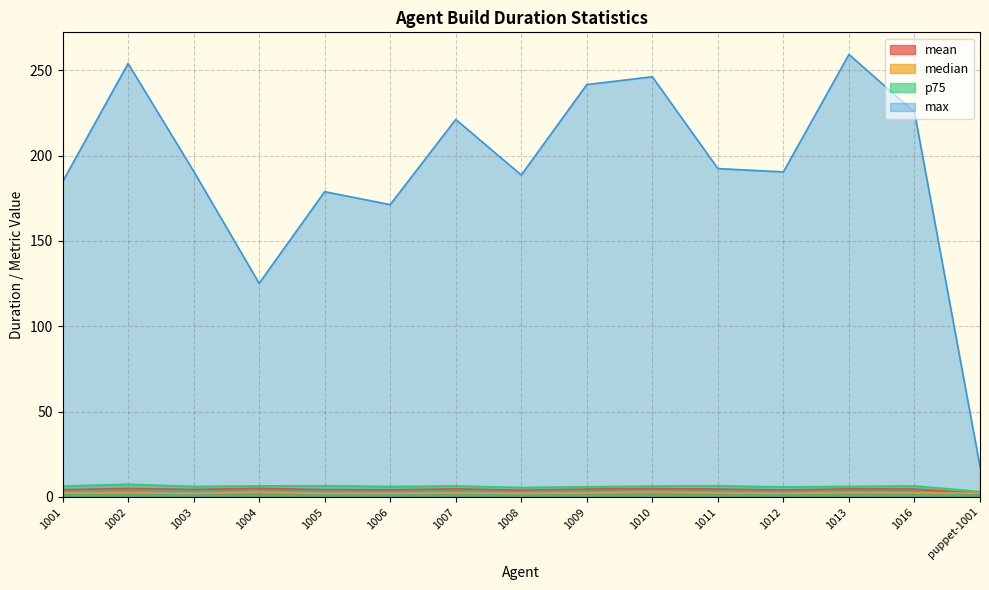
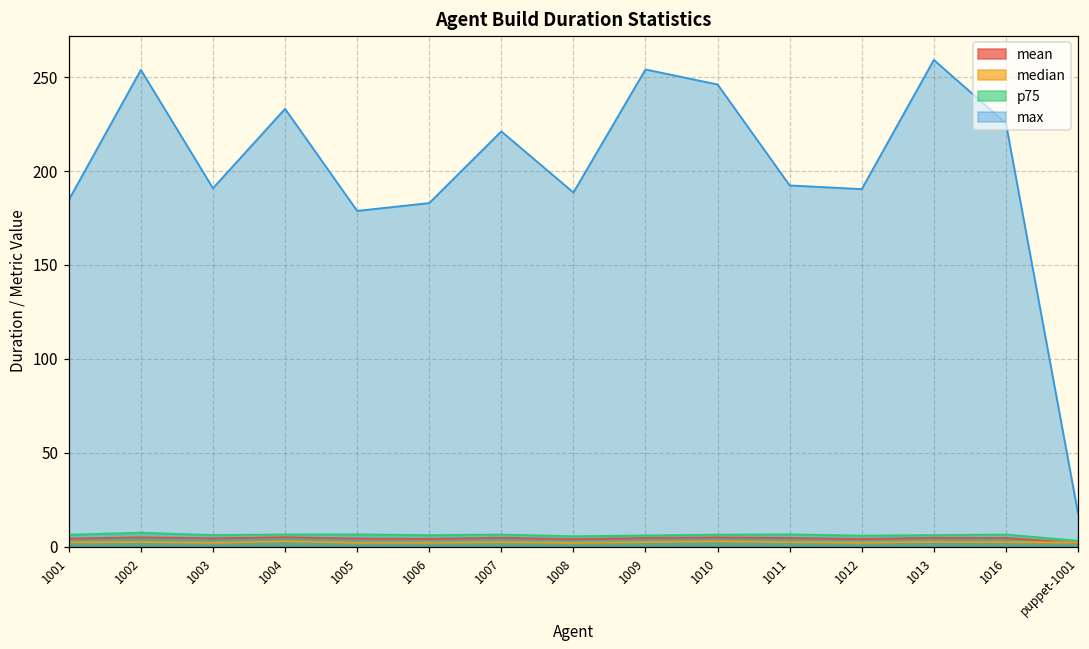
  {
    "mean": {
      "1001": 4,
      "1002": 5,
      "1003": 4,
      "1005": 4,
      "1006": 4,
      "1007": 5,
      "1008": 4,
      "1010": 5,
      "1011": 5,
      "1012": 4,
      "1016": 5
    },
    "median": {
      "1001": 2,
      "1002": 2,
      "1003": 2,
      "1004": 3,
      "1005": 2,
      "1006": 2,
      "1007": 2,
      "1008": 2,
      "1009": 2,
      "1010": 3,
      "1011": 2,
      "1012": 2,
      "1013": 3,
      "1016": 2
    },
    "p75": {
      "1001": 6,
      "1002": 7,
      "1003": 6,
      "1005": 7,
      "1006": 6,
      "1007": 6,
      "1008": 5,
      "1010": 6,
      "1011": 7,
      "1012": 6,
      "1016": 6
    },
    "max": {
      "1001": 185,
      "1002": 254,
      "1003": 191,
-     "1004": 125,
+     "1004": 233,
      "1005": 179,
-     "1006": 171,
+     "1006": 183,
      "1007": 221,
      "1008": 189,
-     "1009": 242,
+     "1009": 254,
      "1010": 246,
      "1011": 192,
      "1012": 190,
      "1013": 259,
      "puppet-1001": 18
    }
  }
